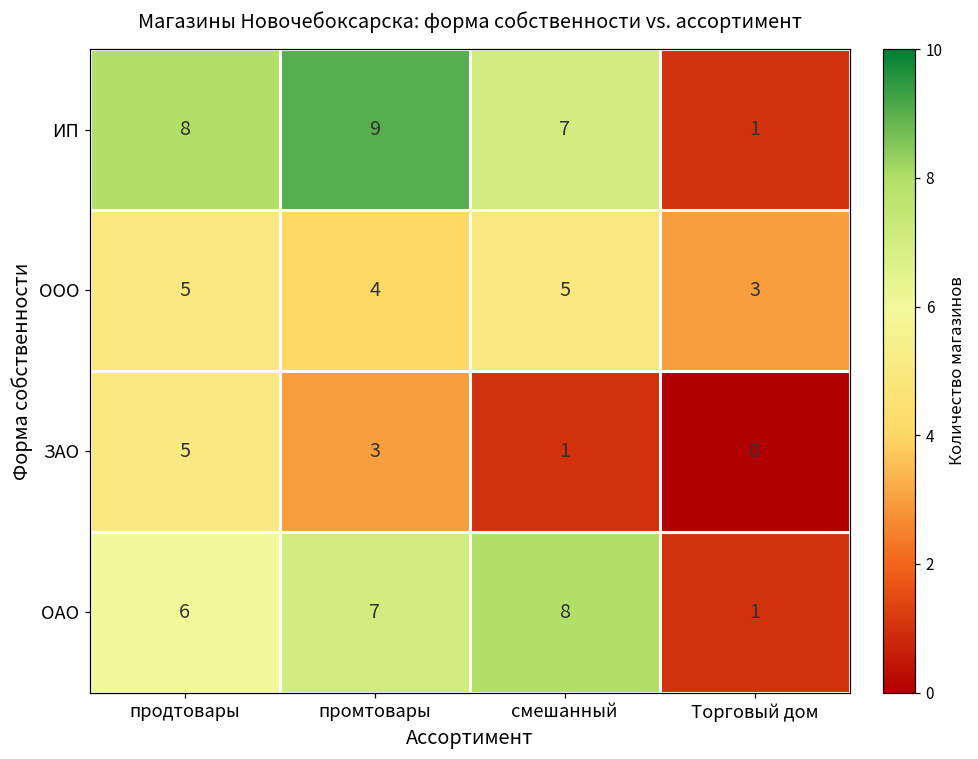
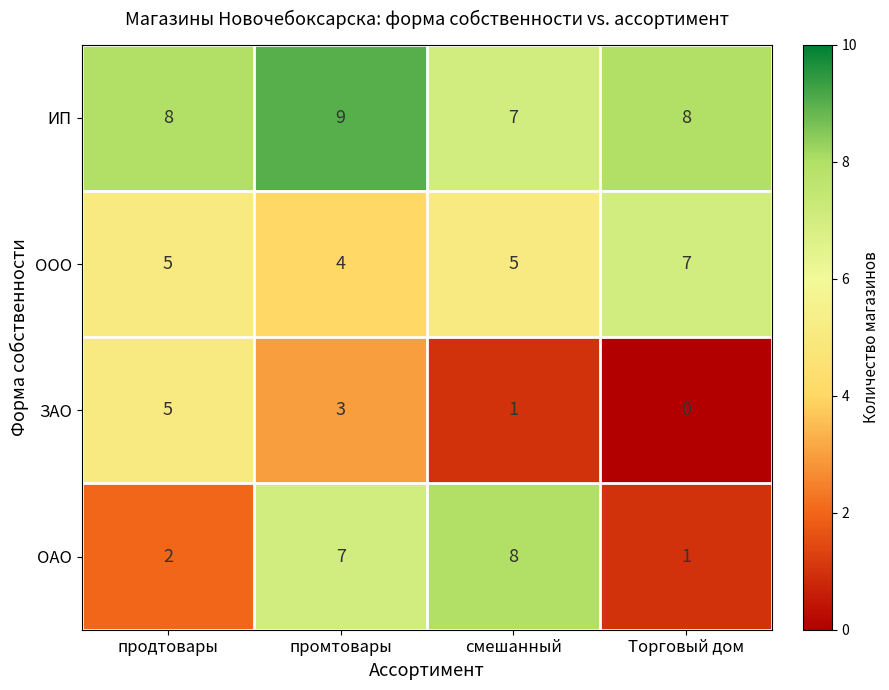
  {
    "ИП": {
      "продтовары": 8,
      "промтовары": 9,
      "смешанный": 7,
-     "Торговый дом": 1
+     "Торговый дом": 8
    },
    "ООО": {
      "продтовары": 5,
      "промтовары": 4,
      "смешанный": 5,
-     "Торговый дом": 3
+     "Торговый дом": 7
    },
    "ЗАО": {
      "продтовары": 5,
      "промтовары": 3,
      "смешанный": 1,
      "Торговый дом": 0
    },
    "ОАО": {
-     "продтовары": 6,
+     "продтовары": 2,
      "промтовары": 7,
      "смешанный": 8,
      "Торговый дом": 1
    }
  }
